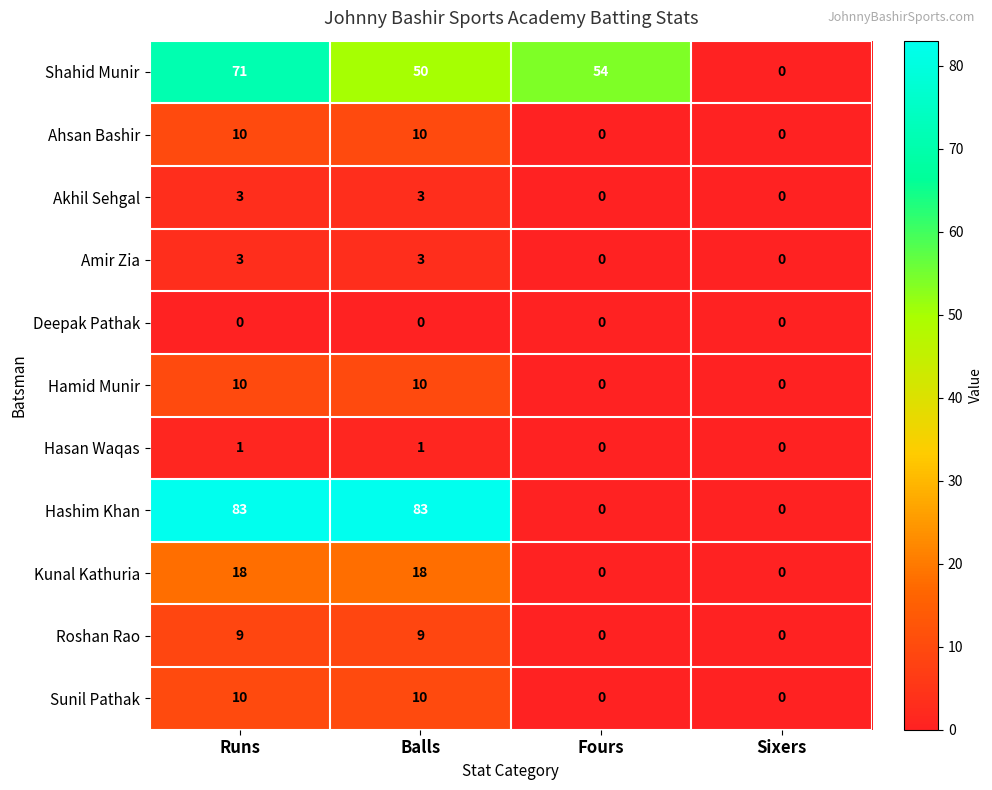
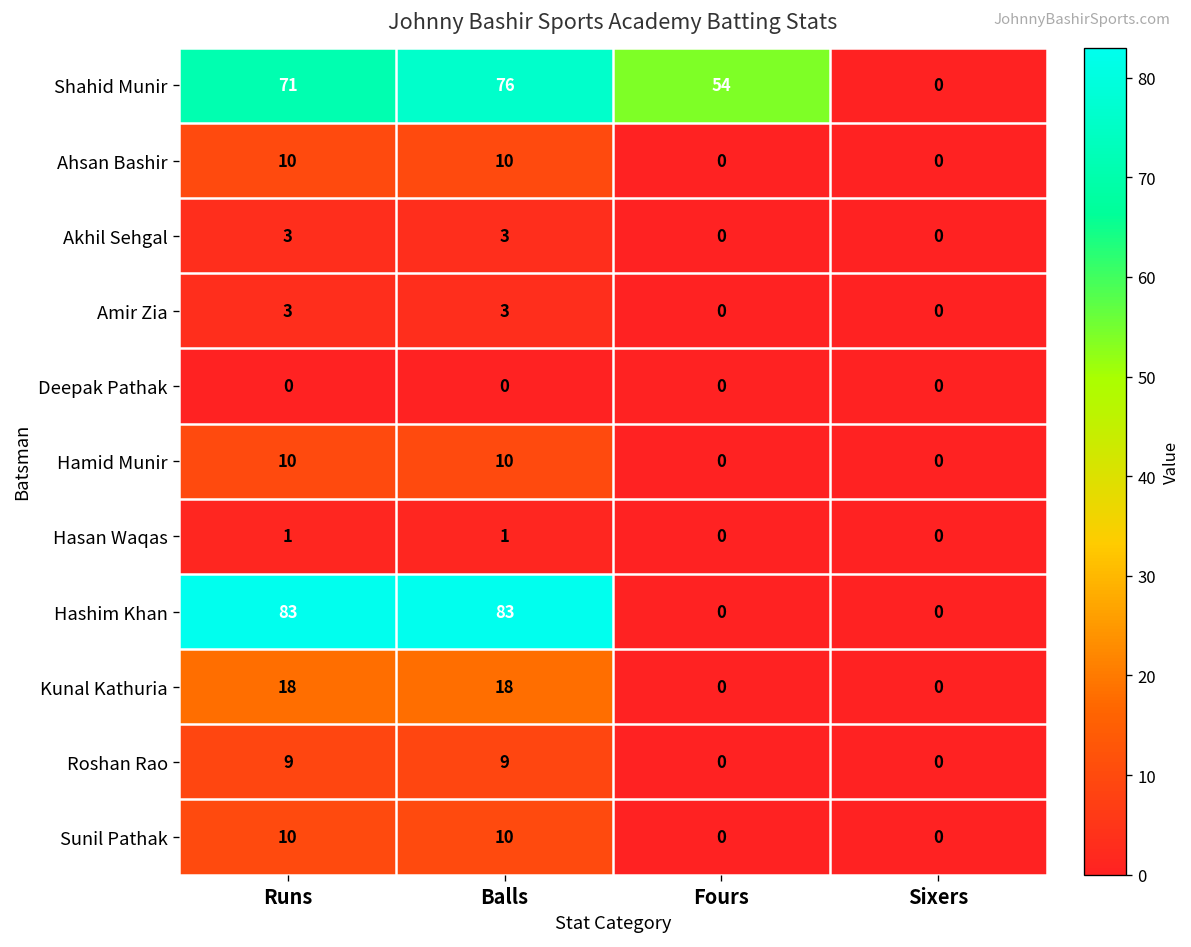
  {
    "Shahid Munir": {
      "Runs": 71,
-     "Balls": 50,
+     "Balls": 76,
      "Fours": 54,
      "Sixers": 0
    },
    "Ahsan Bashir": {
      "Runs": 10,
      "Balls": 10,
      "Fours": 0,
      "Sixers": 0
    },
    "Akhil Sehgal": {
      "Runs": 3,
      "Balls": 3,
      "Fours": 0,
      "Sixers": 0
    },
    "Amir Zia": {
      "Runs": 3,
      "Balls": 3,
      "Fours": 0,
      "Sixers": 0
    },
    "Deepak Pathak": {
      "Runs": 0,
      "Balls": 0,
      "Fours": 0,
      "Sixers": 0
    },
    "Hamid Munir": {
      "Runs": 10,
      "Balls": 10,
      "Fours": 0,
      "Sixers": 0
    },
    "Hasan Waqas": {
      "Runs": 1,
      "Balls": 1,
      "Fours": 0,
      "Sixers": 0
    },
    "Hashim Khan": {
      "Runs": 83,
      "Balls": 83,
      "Fours": 0,
      "Sixers": 0
    },
    "Kunal Kathuria": {
      "Runs": 18,
      "Balls": 18,
      "Fours": 0,
      "Sixers": 0
    },
    "Roshan Rao": {
      "Runs": 9,
      "Balls": 9,
      "Fours": 0,
      "Sixers": 0
    },
    "Sunil Pathak": {
      "Runs": 10,
      "Balls": 10,
      "Fours": 0,
      "Sixers": 0
    }
  }
